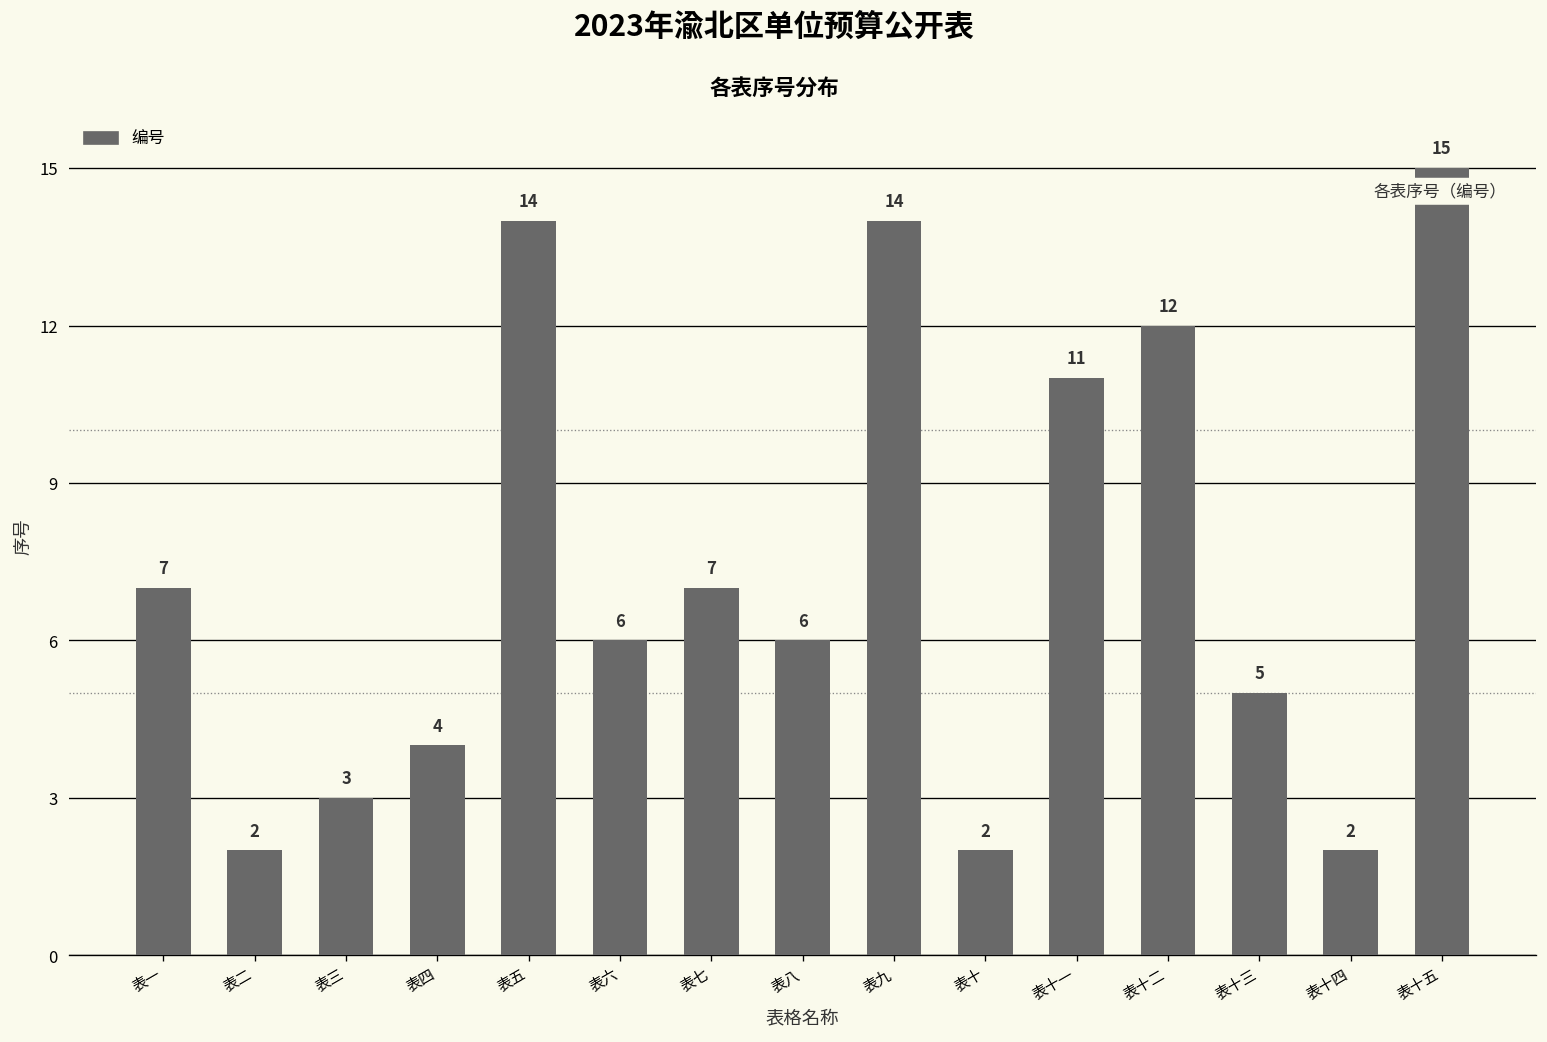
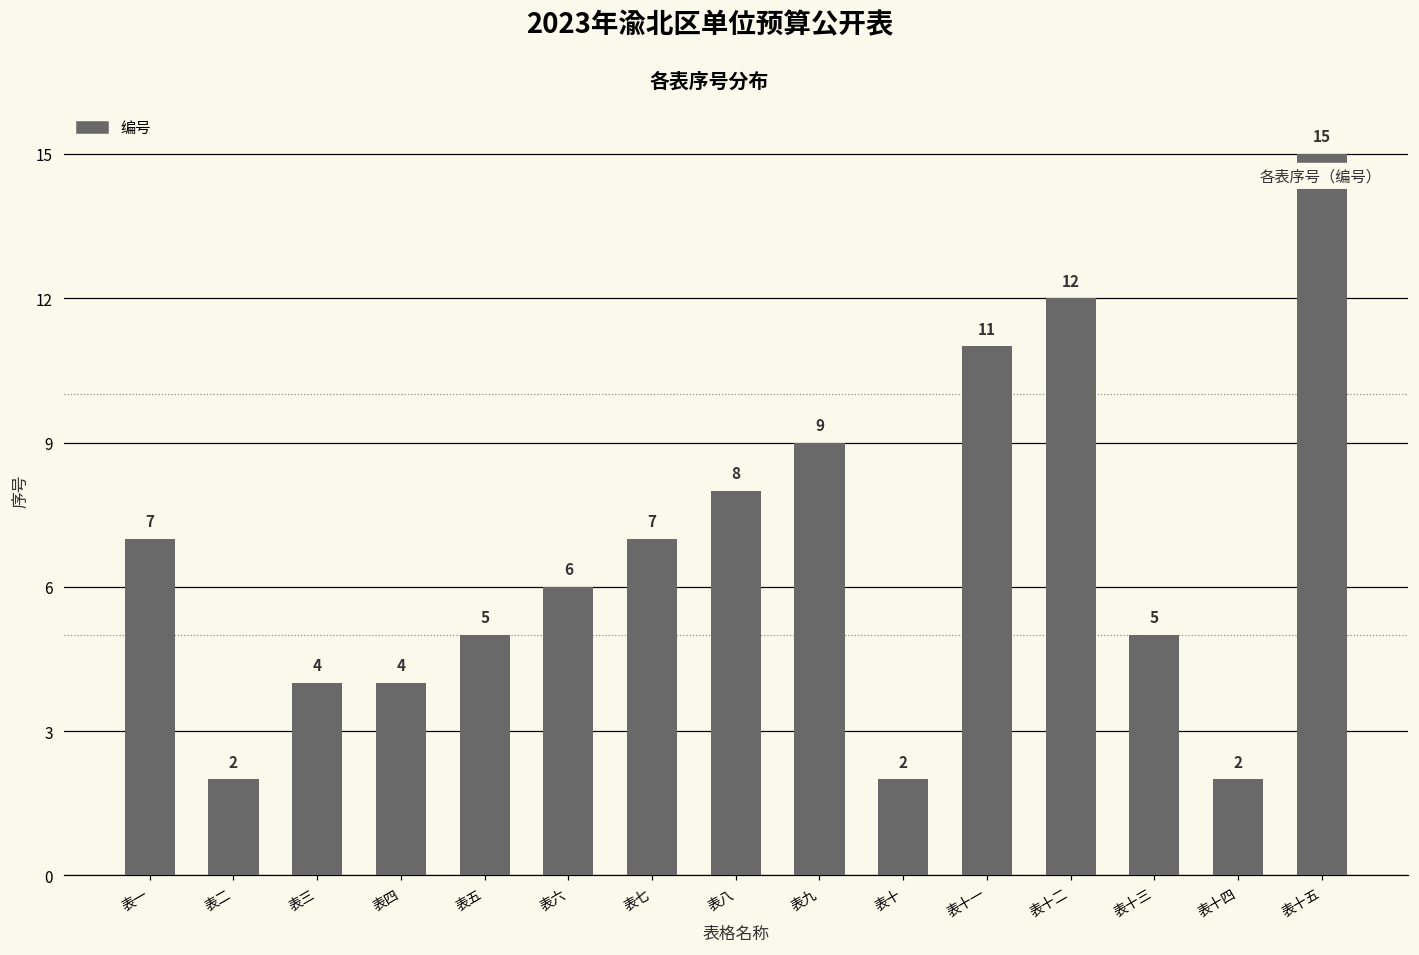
  {
    "表一": 7,
    "表二": 2,
-   "表三": 3,
+   "表三": 4,
    "表四": 4,
-   "表五": 14,
+   "表五": 5,
    "表六": 6,
    "表七": 7,
-   "表八": 6,
-   "表九": 14,
+   "表八": 8,
+   "表九": 9,
    "表十": 2,
    "表十一": 11,
    "表十二": 12,
    "表十三": 5,
    "表十四": 2,
    "表十五": 15
  }
